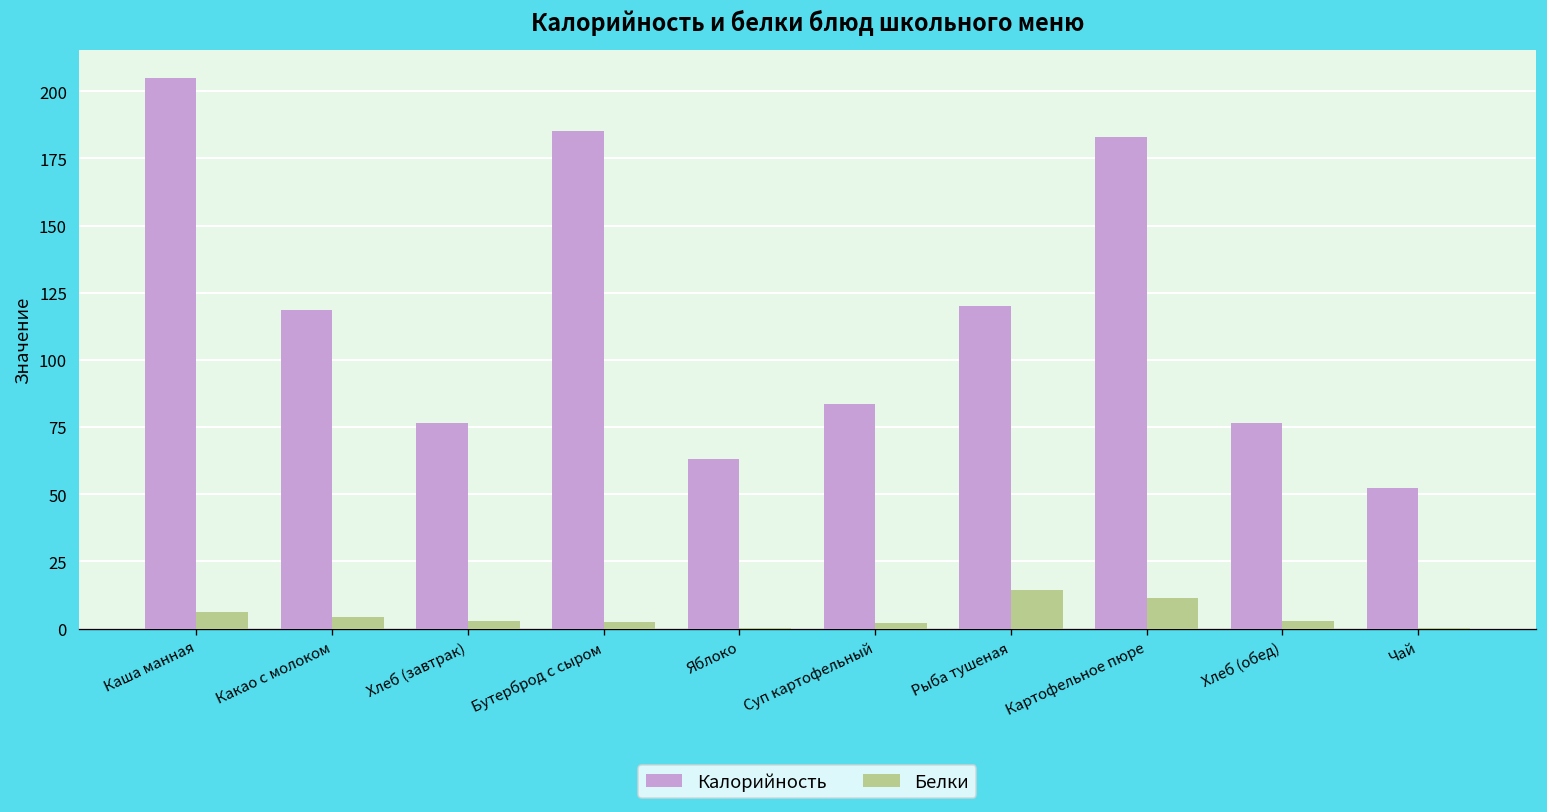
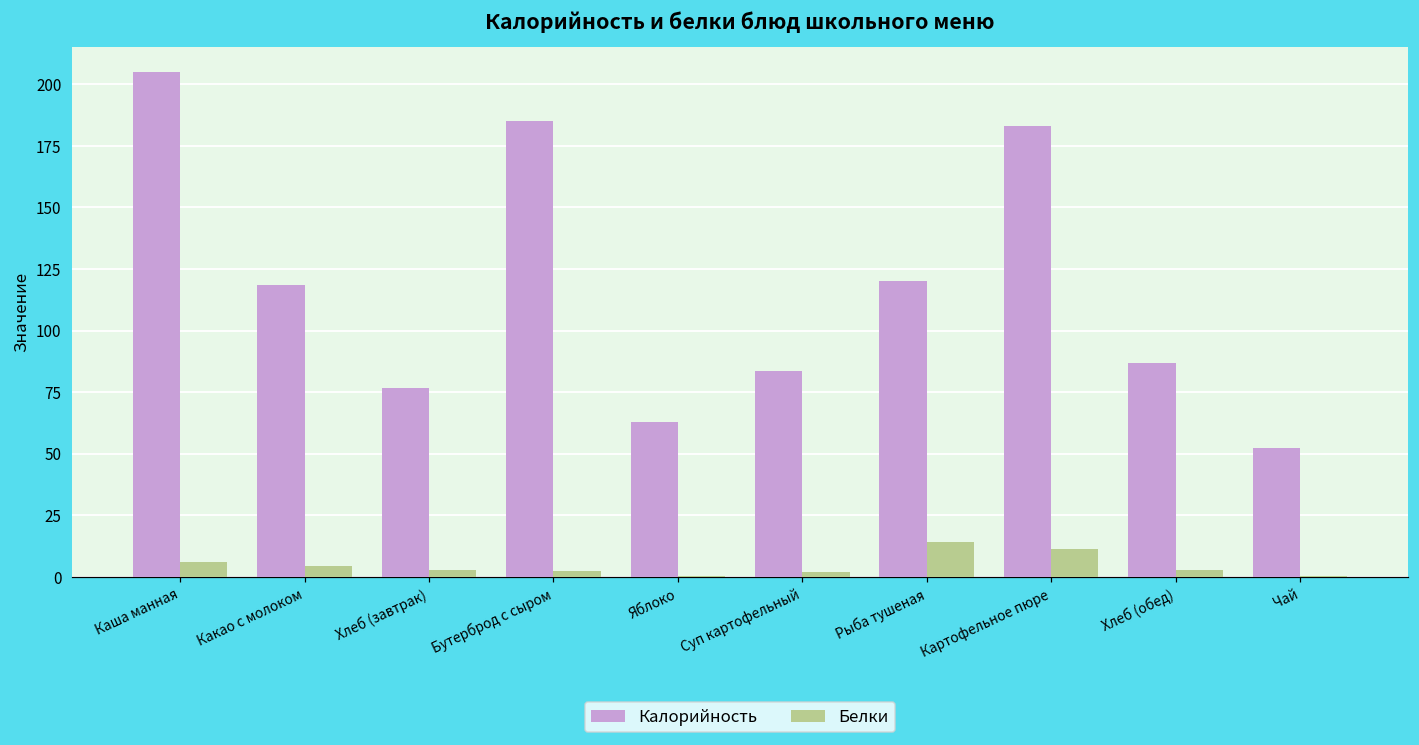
  {
    "Калорийность": {
      "Каша манная": 205,
      "Какао с молоком": 119,
      "Хлеб (завтрак)": 77,
      "Бутерброд с сыром": 185,
      "Яблоко": 63,
      "Суп картофельный": 84,
      "Рыба тушеная": 120,
      "Картофельное пюре": 183,
-     "Хлеб (обед)": 77,
+     "Хлеб (обед)": 87,
      "Чай": 53
    },
    "Белки": {
      "Каша манная": 6,
      "Какао с молоком": 4,
      "Хлеб (завтрак)": 3,
      "Бутерброд с сыром": 2,
      "Суп картофельный": 2,
      "Рыба тушеная": 14,
      "Картофельное пюре": 11,
      "Хлеб (обед)": 3
    }
  }
